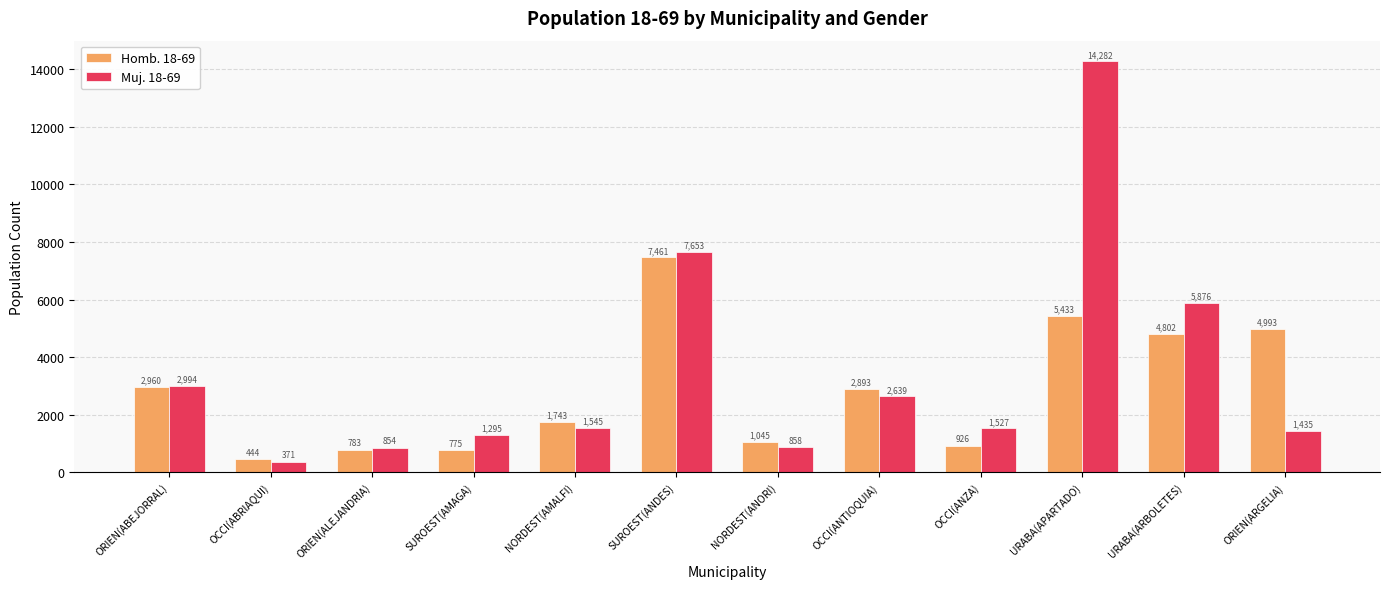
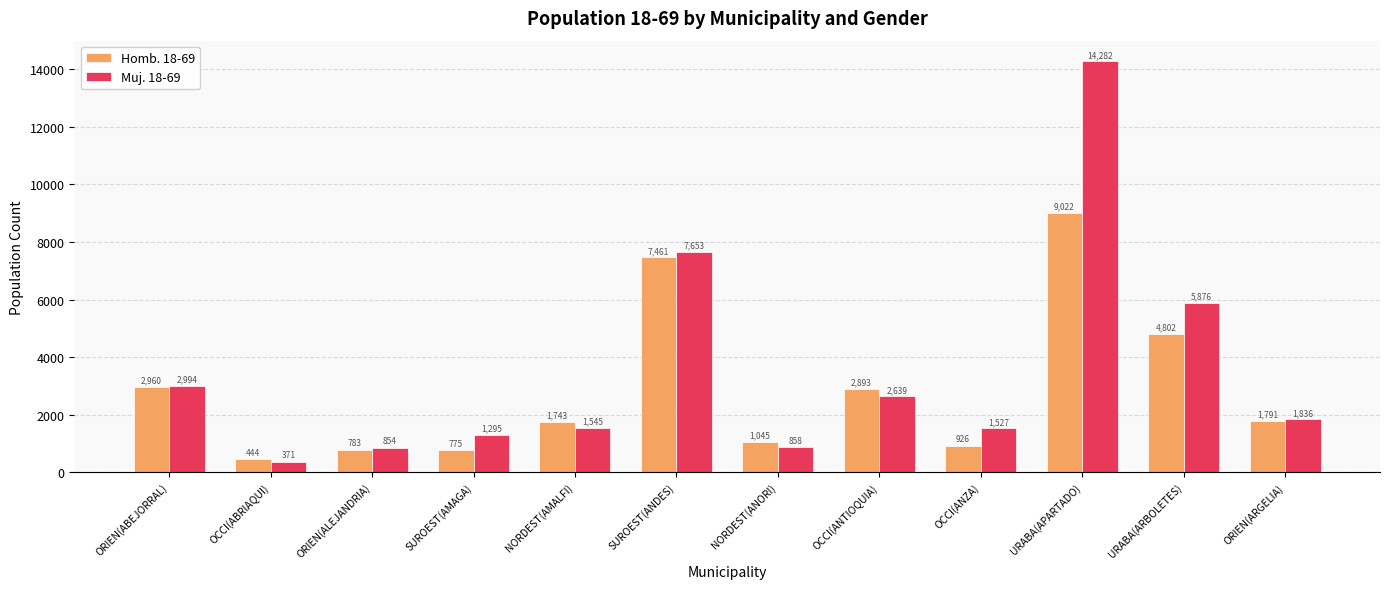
  {
    "Homb. 18-69": {
      "ORIEN(ABEJORRAL)": "2,960",
      "OCCI(ABRIAQUI)": "444",
      "ORIEN(ALEJANDRIA)": "783",
      "SUROEST(AMAGA)": "775",
      "NORDEST(AMALFI)": "1,743",
      "SUROEST(ANDES)": "7,461",
      "NORDEST(ANORI)": "1,045",
      "OCCI(ANTIOQUIA)": "2,893",
      "OCCI(ANZA)": "926",
-     "URABA(APARTADO)": "5,433",
+     "URABA(APARTADO)": "9,022",
      "URABA(ARBOLETES)": "4,802",
-     "ORIEN(ARGELIA)": "4,993"
+     "ORIEN(ARGELIA)": "1,791"
    },
    "Muj. 18-69": {
      "ORIEN(ABEJORRAL)": "2,994",
      "OCCI(ABRIAQUI)": "371",
      "ORIEN(ALEJANDRIA)": "854",
      "SUROEST(AMAGA)": "1,295",
      "NORDEST(AMALFI)": "1,545",
      "SUROEST(ANDES)": "7,653",
      "NORDEST(ANORI)": "858",
      "OCCI(ANTIOQUIA)": "2,639",
      "OCCI(ANZA)": "1,527",
      "URABA(APARTADO)": "14,282",
      "URABA(ARBOLETES)": "5,876",
-     "ORIEN(ARGELIA)": "1,435"
+     "ORIEN(ARGELIA)": "1,836"
    }
  }
